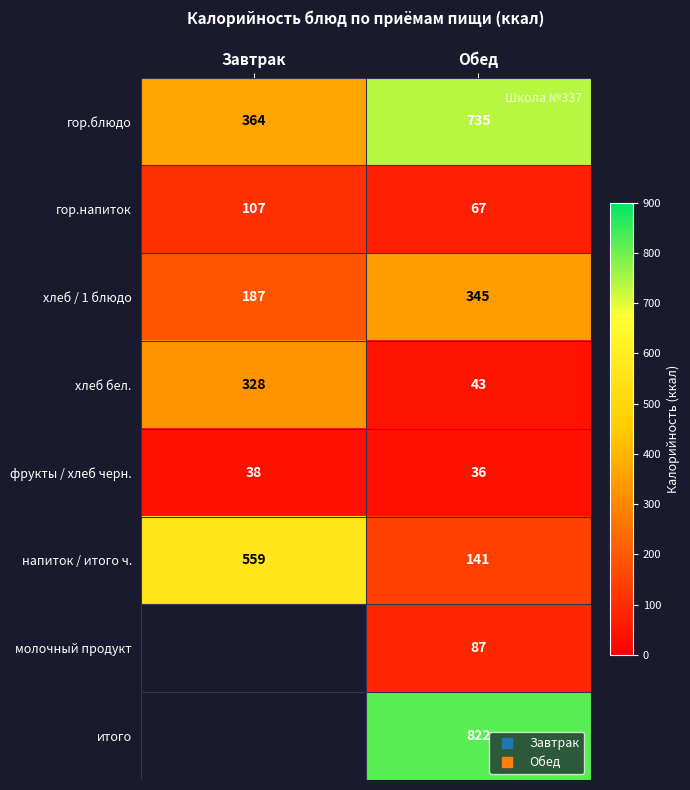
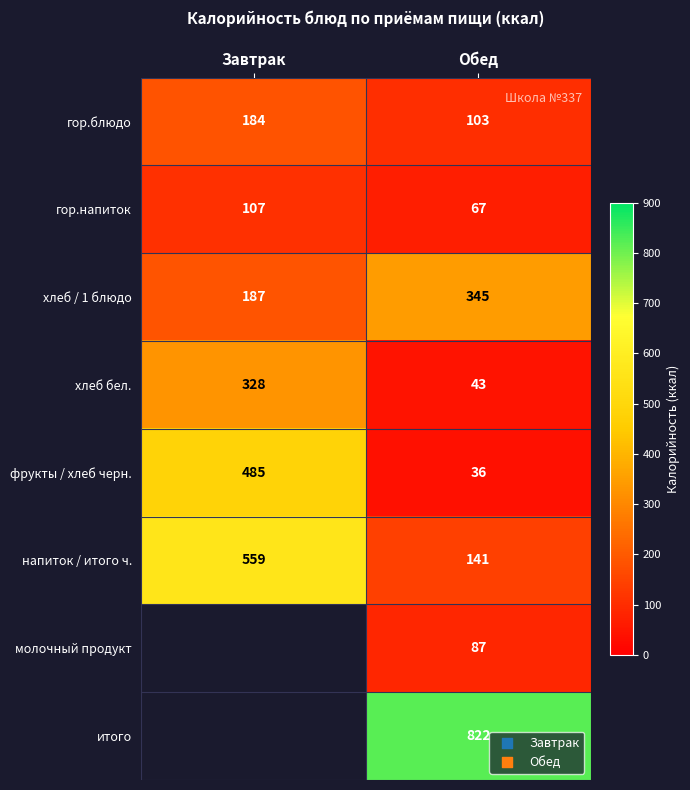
  {
    "гор.блюдо": {
-     "Завтрак": 364,
-     "Обед": 735
+     "Завтрак": 184,
+     "Обед": 103
    },
    "гор.напиток": {
      "Завтрак": 107,
      "Обед": 67
    },
    "хлеб / 1 блюдо": {
      "Завтрак": 187,
      "Обед": 345
    },
    "хлеб бел.": {
      "Завтрак": 328,
      "Обед": 43
    },
    "фрукты / хлеб черн.": {
-     "Завтрак": 38,
+     "Завтрак": 485,
      "Обед": 36
    },
    "напиток / итого ч.": {
      "Завтрак": 559,
      "Обед": 141
    },
    "молочный продукт": {
      "Обед": 87
    }
  }
